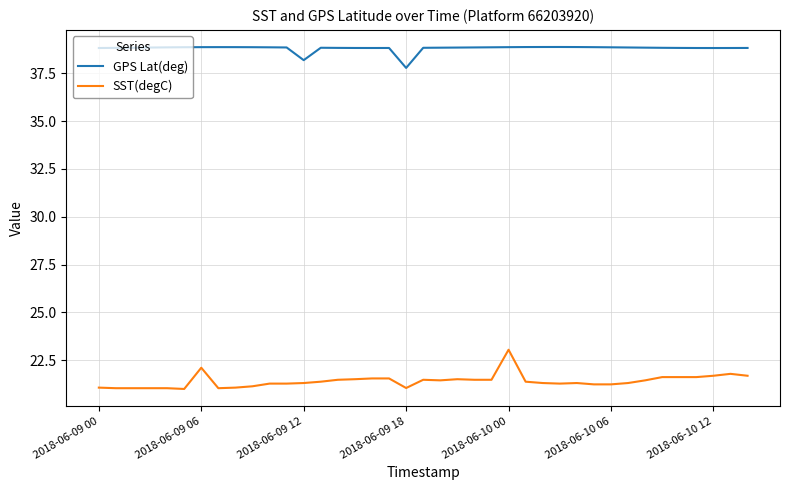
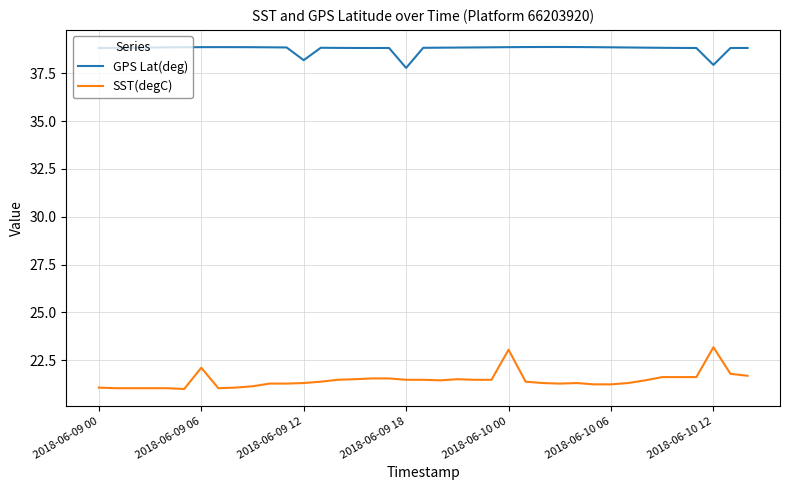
  {
    "GPS Lat(deg)": {
      "2018-06-09 06": 38.9,
      "2018-06-09 12": 38.2,
      "2018-06-09 18": 37.8,
      "2018-06-10 00": 38.9,
      "2018-06-10 06": 38.9,
-     "2018-06-10 12": 38.8
+     "2018-06-10 12": 37.9
    },
    "SST(degC)": {
      "2018-06-09 00": 21.1,
      "2018-06-09 06": 22.1,
      "2018-06-09 12": 21.3,
-     "2018-06-09 18": 21.1,
+     "2018-06-09 18": 21.5,
      "2018-06-10 00": 23.1,
      "2018-06-10 06": 21.2,
-     "2018-06-10 12": 21.7
+     "2018-06-10 12": 23.2
    }
  }
